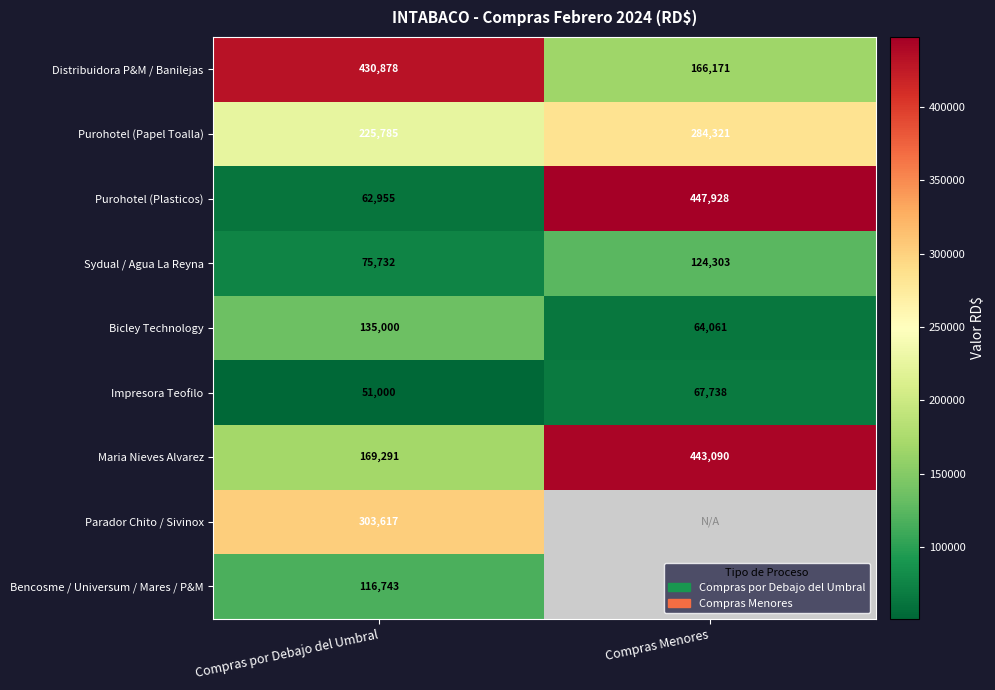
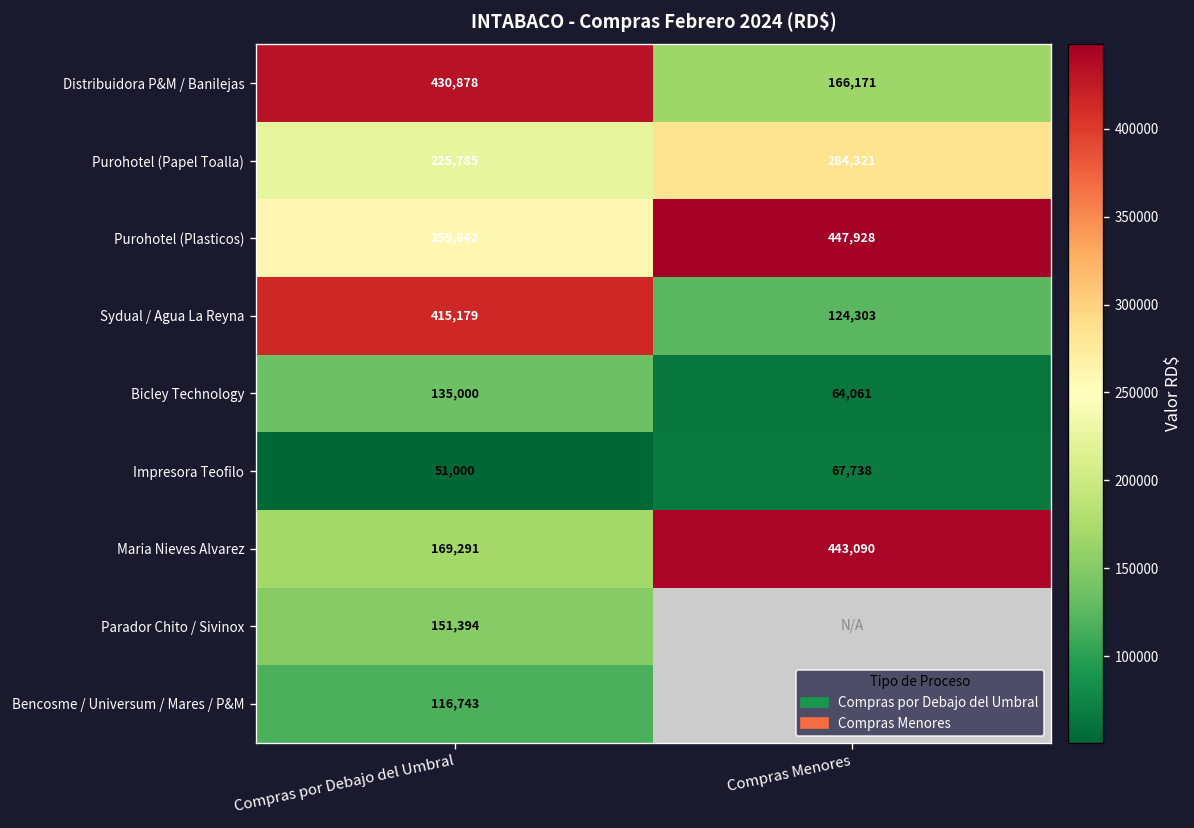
  {
    "Distribuidora P&M / Banilejas": {
      "Compras por Debajo del Umbral": "430,878",
      "Compras Menores": "166,171"
    },
    "Purohotel (Papel Toalla)": {
      "Compras por Debajo del Umbral": "225,785",
      "Compras Menores": "284,321"
    },
    "Purohotel (Plasticos)": {
-     "Compras por Debajo del Umbral": "62,955",
+     "Compras por Debajo del Umbral": "259,842",
      "Compras Menores": "447,928"
    },
    "Sydual / Agua La Reyna": {
-     "Compras por Debajo del Umbral": "75,732",
+     "Compras por Debajo del Umbral": "415,179",
      "Compras Menores": "124,303"
    },
    "Bicley Technology": {
      "Compras por Debajo del Umbral": "135,000",
      "Compras Menores": "64,061"
    },
    "Impresora Teofilo": {
      "Compras por Debajo del Umbral": "51,000",
      "Compras Menores": "67,738"
    },
    "Maria Nieves Alvarez": {
      "Compras por Debajo del Umbral": "169,291",
      "Compras Menores": "443,090"
    },
    "Parador Chito / Sivinox": {
-     "Compras por Debajo del Umbral": "303,617"
+     "Compras por Debajo del Umbral": "151,394"
    },
    "Bencosme / Universum / Mares / P&M": {
      "Compras por Debajo del Umbral": "116,743"
    }
  }
